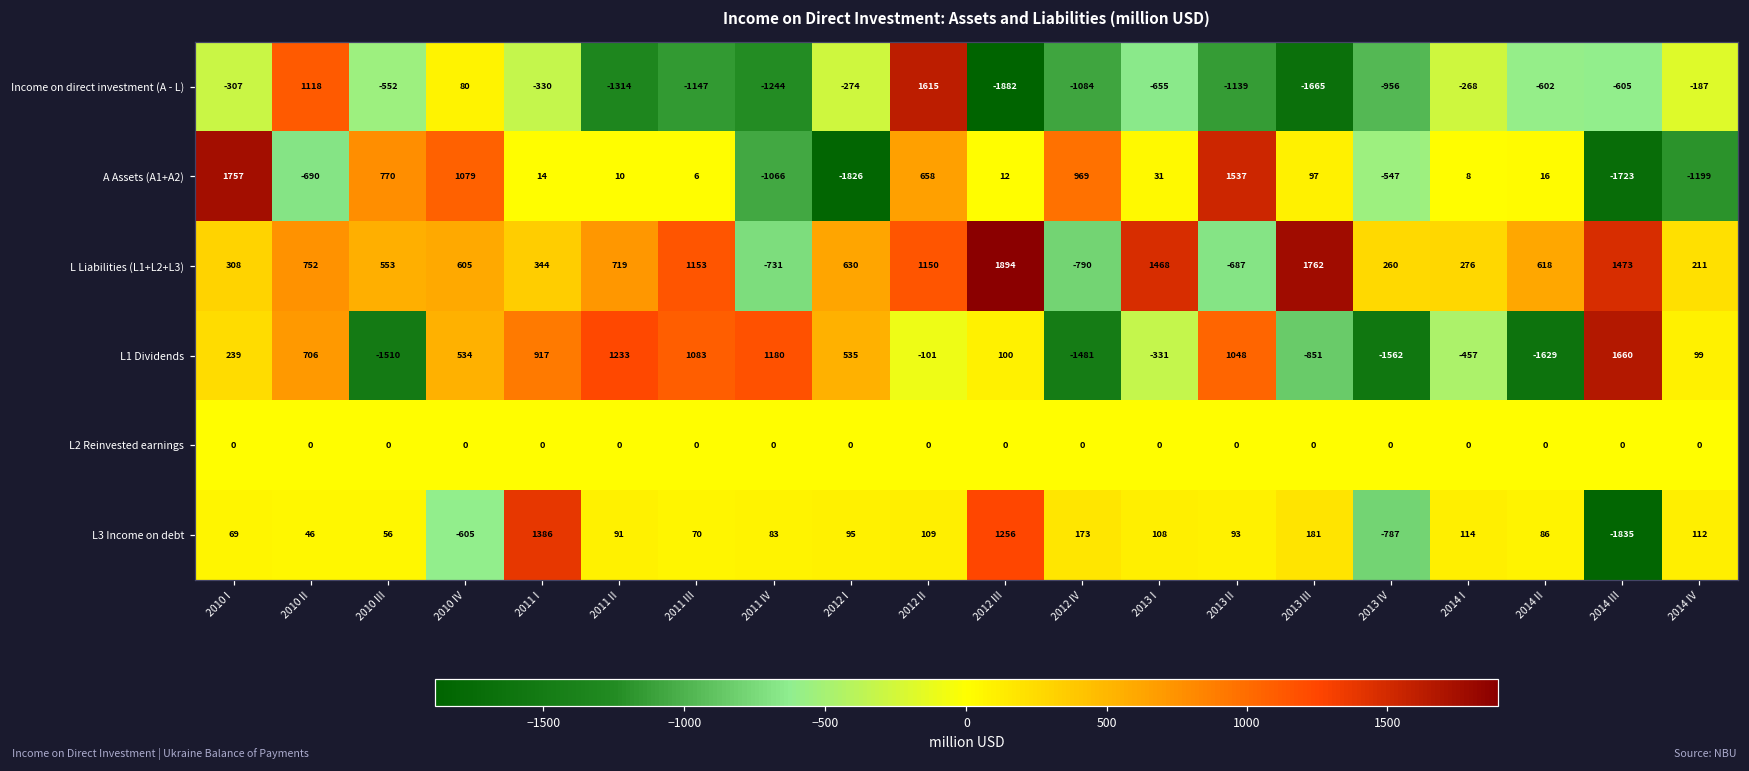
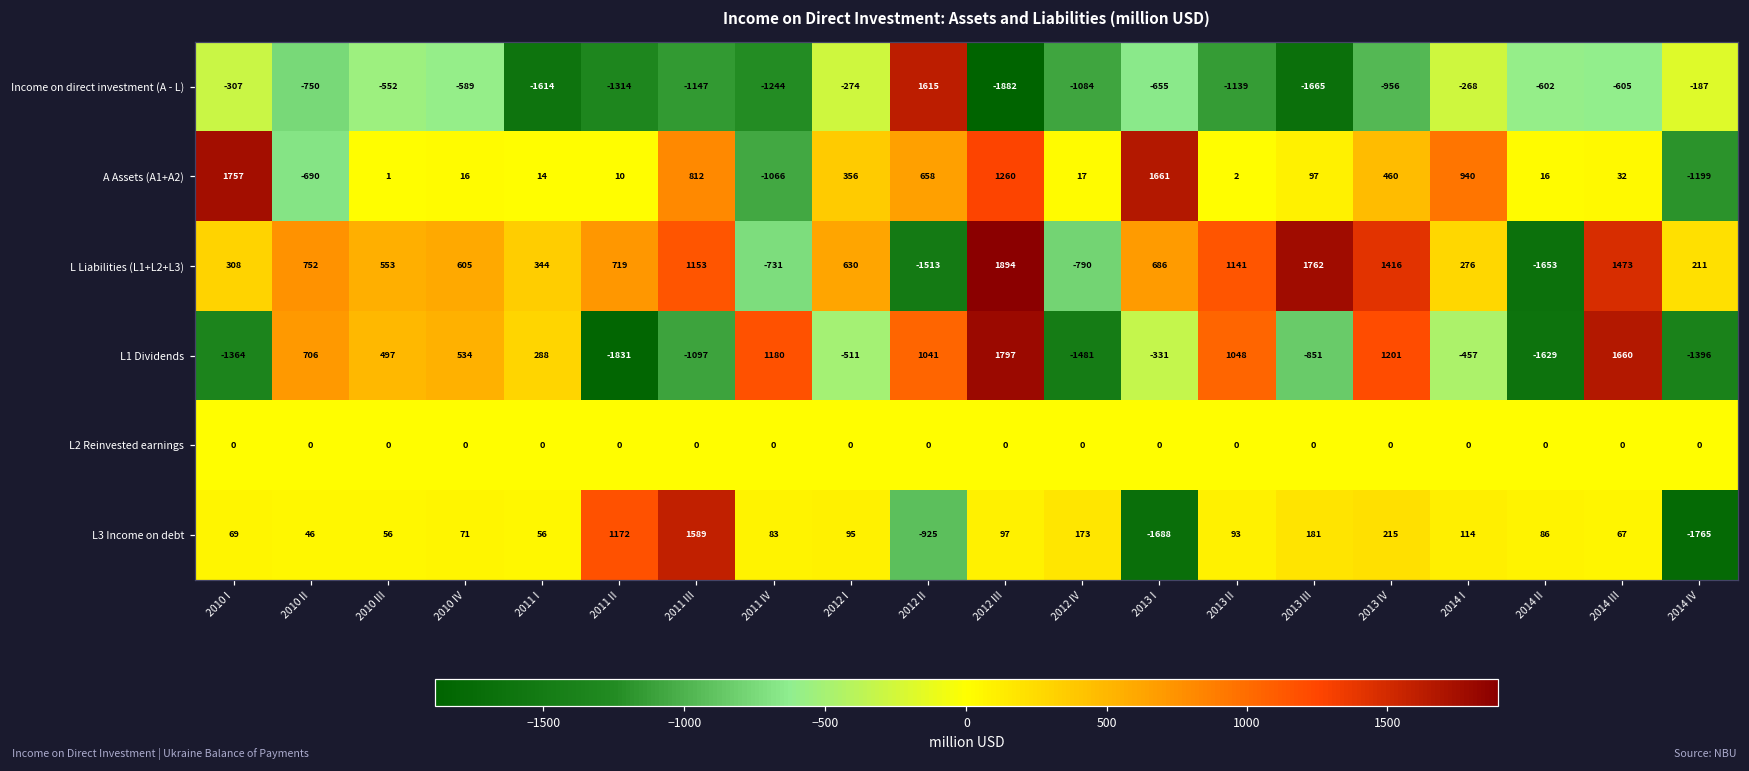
  {
    "Income on direct investment (A - L)": {
      "2010 I": -307,
-     "2010 II": 1118,
+     "2010 II": -750,
      "2010 III": -552,
-     "2010 IV": 80,
-     "2011 I": -330,
+     "2010 IV": -589,
+     "2011 I": -1614,
      "2011 II": -1314,
      "2011 III": -1147,
      "2011 IV": -1244,
      "2012 I": -274,
      "2012 II": 1615,
      "2012 III": -1882,
      "2012 IV": -1084,
      "2013 I": -655,
      "2013 II": -1139,
      "2013 III": -1665,
      "2013 IV": -956,
      "2014 I": -268,
      "2014 II": -602,
      "2014 III": -605,
      "2014 IV": -187
    },
    "A Assets (A1+A2)": {
      "2010 I": 1757,
      "2010 II": -690,
-     "2010 III": 770,
-     "2010 IV": 1079,
+     "2010 III": 1,
+     "2010 IV": 16,
      "2011 I": 14,
      "2011 II": 10,
-     "2011 III": 6,
+     "2011 III": 812,
      "2011 IV": -1066,
-     "2012 I": -1826,
+     "2012 I": 356,
      "2012 II": 658,
-     "2012 III": 12,
-     "2012 IV": 969,
-     "2013 I": 31,
-     "2013 II": 1537,
+     "2012 III": 1260,
+     "2012 IV": 17,
+     "2013 I": 1661,
+     "2013 II": 2,
      "2013 III": 97,
-     "2013 IV": -547,
-     "2014 I": 8,
+     "2013 IV": 460,
+     "2014 I": 940,
      "2014 II": 16,
-     "2014 III": -1723,
+     "2014 III": 32,
      "2014 IV": -1199
    },
    "L Liabilities (L1+L2+L3)": {
      "2010 I": 308,
      "2010 II": 752,
      "2010 III": 553,
      "2010 IV": 605,
      "2011 I": 344,
      "2011 II": 719,
      "2011 III": 1153,
      "2011 IV": -731,
      "2012 I": 630,
-     "2012 II": 1150,
+     "2012 II": -1513,
      "2012 III": 1894,
      "2012 IV": -790,
-     "2013 I": 1468,
-     "2013 II": -687,
+     "2013 I": 686,
+     "2013 II": 1141,
      "2013 III": 1762,
-     "2013 IV": 260,
+     "2013 IV": 1416,
      "2014 I": 276,
-     "2014 II": 618,
+     "2014 II": -1653,
      "2014 III": 1473,
      "2014 IV": 211
    },
    "L1 Dividends": {
-     "2010 I": 239,
+     "2010 I": -1364,
      "2010 II": 706,
-     "2010 III": -1510,
+     "2010 III": 497,
      "2010 IV": 534,
-     "2011 I": 917,
-     "2011 II": 1233,
-     "2011 III": 1083,
+     "2011 I": 288,
+     "2011 II": -1831,
+     "2011 III": -1097,
      "2011 IV": 1180,
-     "2012 I": 535,
-     "2012 II": -101,
-     "2012 III": 100,
+     "2012 I": -511,
+     "2012 II": 1041,
+     "2012 III": 1797,
      "2012 IV": -1481,
      "2013 I": -331,
      "2013 II": 1048,
      "2013 III": -851,
-     "2013 IV": -1562,
+     "2013 IV": 1201,
      "2014 I": -457,
      "2014 II": -1629,
      "2014 III": 1660,
-     "2014 IV": 99
+     "2014 IV": -1396
    },
    "L2 Reinvested earnings": {
      "2010 I": 0,
      "2010 II": 0,
      "2010 III": 0,
      "2010 IV": 0,
      "2011 I": 0,
      "2011 II": 0,
      "2011 III": 0,
      "2011 IV": 0,
      "2012 I": 0,
      "2012 II": 0,
      "2012 III": 0,
      "2012 IV": 0,
      "2013 I": 0,
      "2013 II": 0,
      "2013 III": 0,
      "2013 IV": 0,
      "2014 I": 0,
      "2014 II": 0,
      "2014 III": 0,
      "2014 IV": 0
    },
    "L3 Income on debt": {
      "2010 I": 69,
      "2010 II": 46,
      "2010 III": 56,
-     "2010 IV": -605,
-     "2011 I": 1386,
-     "2011 II": 91,
-     "2011 III": 70,
+     "2010 IV": 71,
+     "2011 I": 56,
+     "2011 II": 1172,
+     "2011 III": 1589,
      "2011 IV": 83,
      "2012 I": 95,
-     "2012 II": 109,
-     "2012 III": 1256,
+     "2012 II": -925,
+     "2012 III": 97,
      "2012 IV": 173,
-     "2013 I": 108,
+     "2013 I": -1688,
      "2013 II": 93,
      "2013 III": 181,
-     "2013 IV": -787,
+     "2013 IV": 215,
      "2014 I": 114,
      "2014 II": 86,
-     "2014 III": -1835,
-     "2014 IV": 112
+     "2014 III": 67,
+     "2014 IV": -1765
    }
  }
